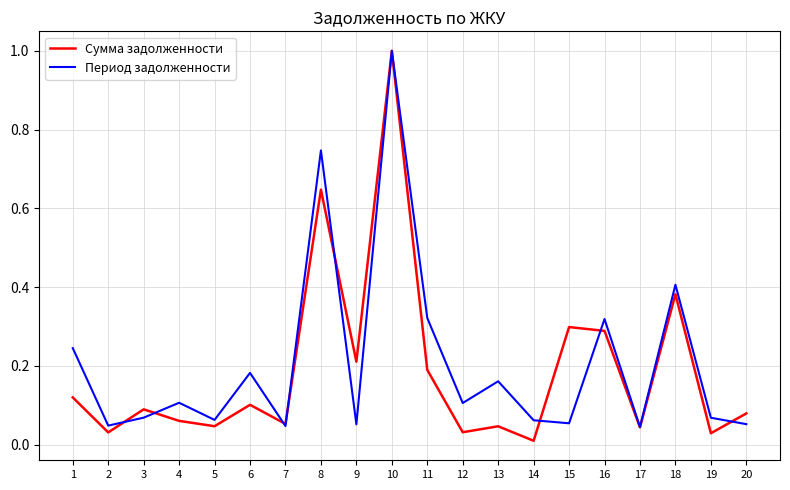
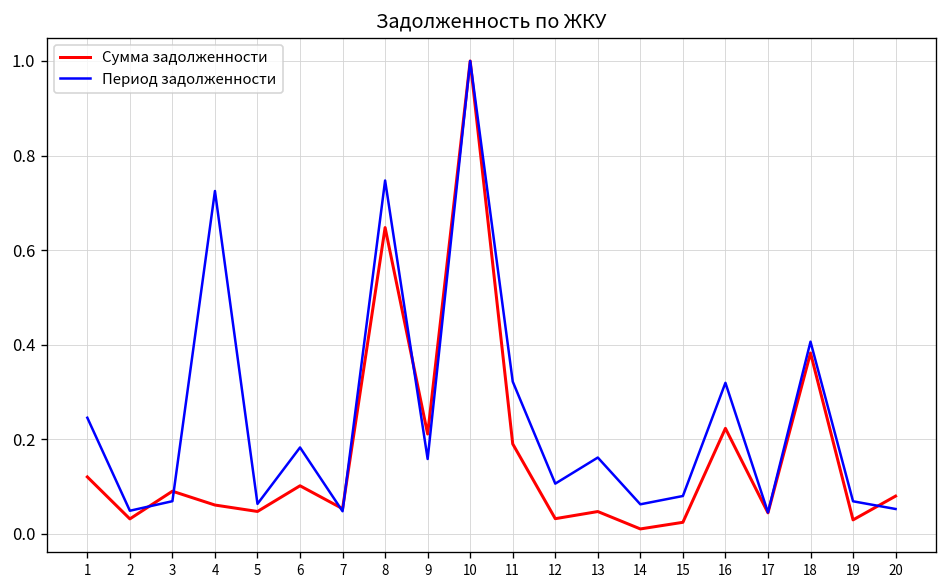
  {
    "Сумма задолженности": {
      "1": 0.12,
      "2": 0.03,
      "3": 0.09,
      "4": 0.06,
      "5": 0.05,
      "6": 0.10,
      "8": 0.65,
      "9": 0.21,
      "11": 0.19,
      "12": 0.03,
      "13": 0.05,
      "14": 0.01,
-     "15": 0.30,
-     "16": 0.29,
+     "15": 0.02,
+     "16": 0.22,
      "18": 0.38,
      "19": 0.03,
      "20": 0.08
    },
    "Период задолженности": {
      "1": 0.25,
      "2": 0.05,
      "3": 0.07,
-     "4": 0.11,
+     "4": 0.72,
      "5": 0.06,
      "6": 0.18,
      "8": 0.75,
-     "9": 0.05,
+     "9": 0.16,
      "11": 0.32,
      "12": 0.11,
      "13": 0.16,
      "14": 0.06,
-     "15": 0.05,
+     "15": 0.08,
      "16": 0.32,
      "18": 0.41,
      "19": 0.07,
      "20": 0.05
    }
  }
